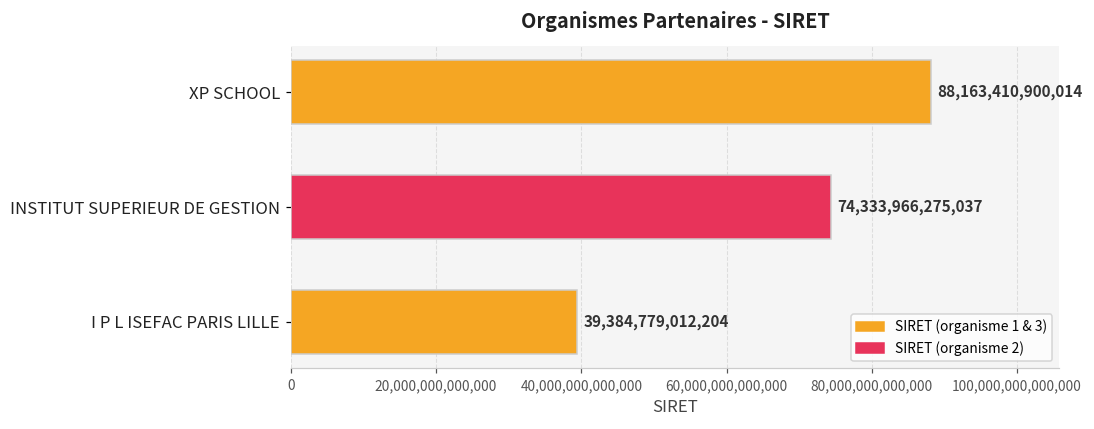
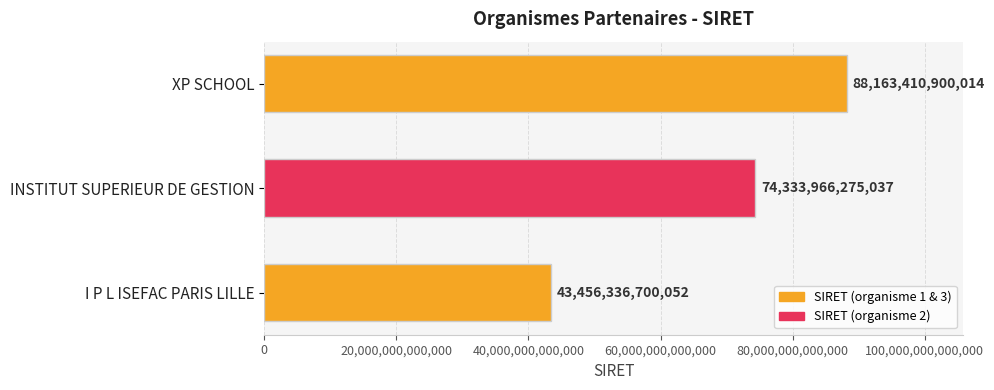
  {
    "XP SCHOOL": "88,163,410,900,014",
    "INSTITUT SUPERIEUR DE GESTION": "74,333,966,275,037",
-   "I P L ISEFAC PARIS LILLE": "39,384,779,012,204"
+   "I P L ISEFAC PARIS LILLE": "43,456,336,700,052"
  }
